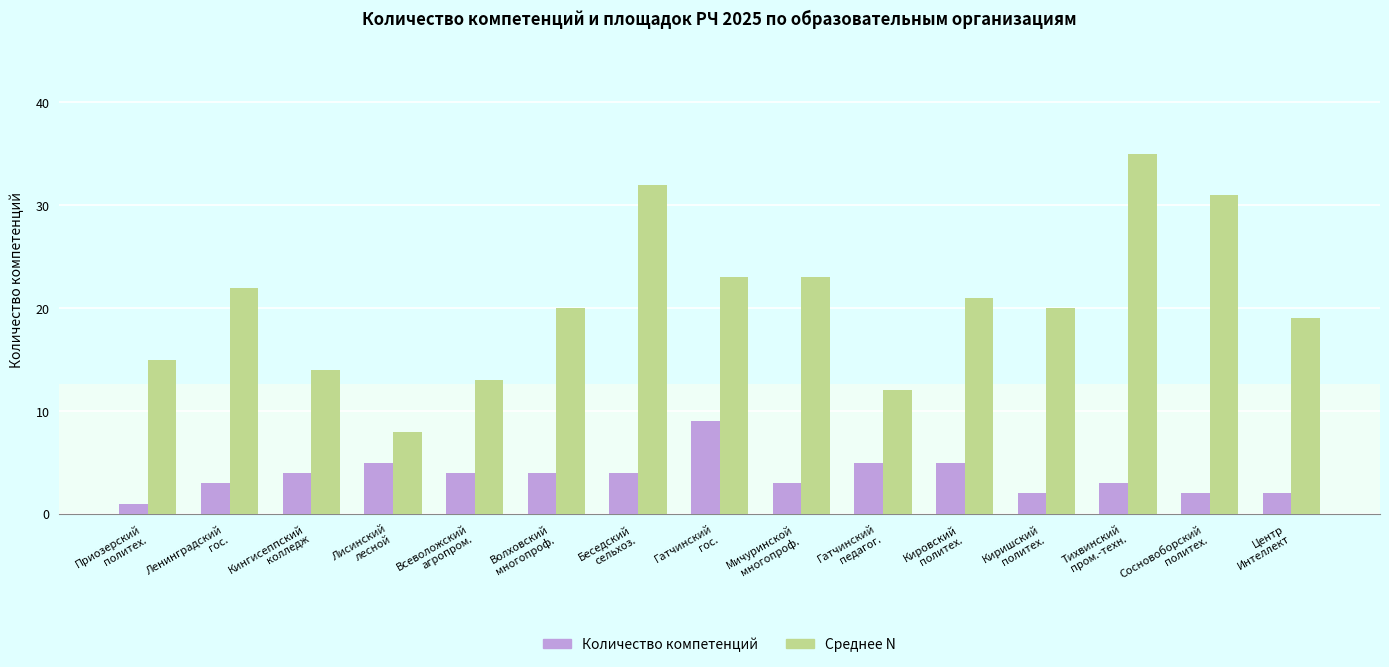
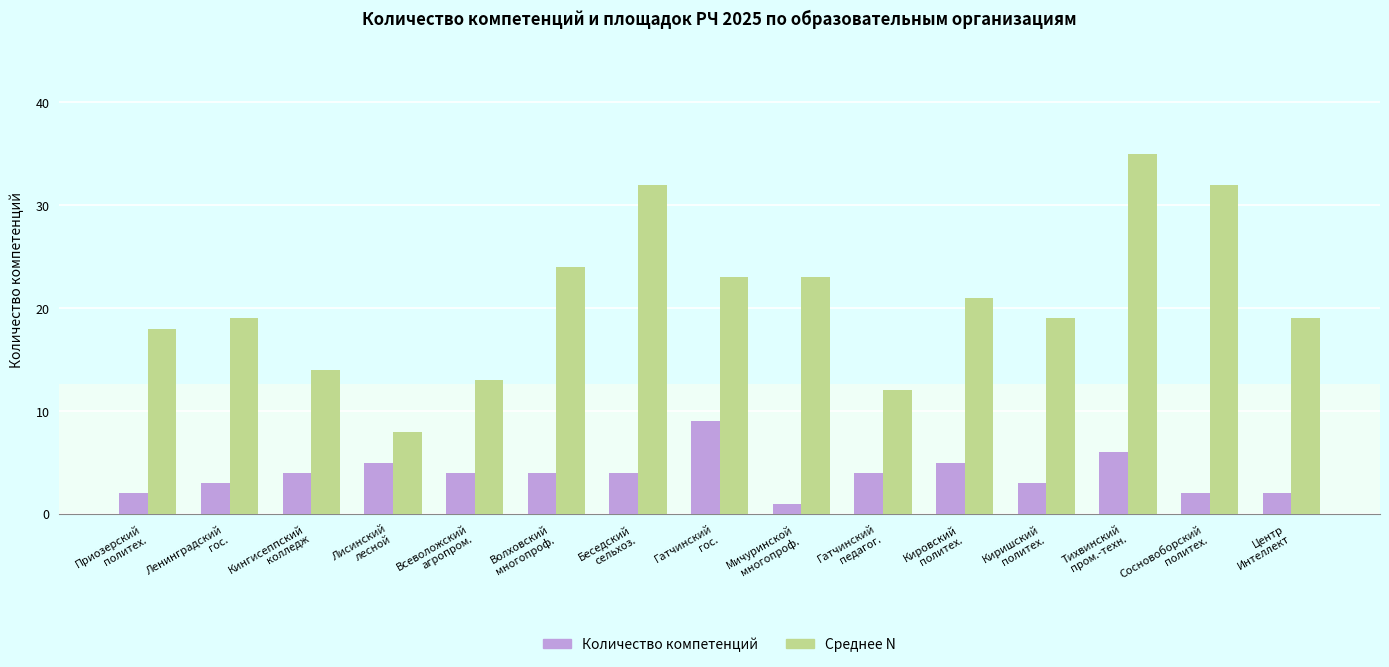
  {
    "Количество компетенций": {
-     "Приозерский политех.": 1,
+     "Приозерский политех.": 2,
      "Ленинградский гос.": 3,
      "Кингисеппский колледж": 4,
      "Лисинский лесной": 5,
      "Всеволожский агропром.": 4,
      "Волховский многопроф.": 4,
      "Беседский сельхоз.": 4,
      "Гатчинский гос.": 9,
-     "Мичуринской многопроф.": 3,
-     "Гатчинский педагог.": 5,
+     "Мичуринской многопроф.": 1,
+     "Гатчинский педагог.": 4,
      "Кировский политех.": 5,
-     "Киришский политех.": 2,
-     "Тихвинский пром.-техн.": 3,
+     "Киришский политех.": 3,
+     "Тихвинский пром.-техн.": 6,
      "Сосновоборский политех.": 2,
      "Центр Интеллект": 2
    },
    "Среднее N": {
-     "Приозерский политех.": 15,
-     "Ленинградский гос.": 22,
+     "Приозерский политех.": 18,
+     "Ленинградский гос.": 19,
      "Кингисеппский колледж": 14,
      "Лисинский лесной": 8,
      "Всеволожский агропром.": 13,
-     "Волховский многопроф.": 20,
+     "Волховский многопроф.": 24,
      "Беседский сельхоз.": 32,
      "Гатчинский гос.": 23,
      "Мичуринской многопроф.": 23,
      "Гатчинский педагог.": 12,
      "Кировский политех.": 21,
-     "Киришский политех.": 20,
+     "Киришский политех.": 19,
      "Тихвинский пром.-техн.": 35,
-     "Сосновоборский политех.": 31,
+     "Сосновоборский политех.": 32,
      "Центр Интеллект": 19
    }
  }
